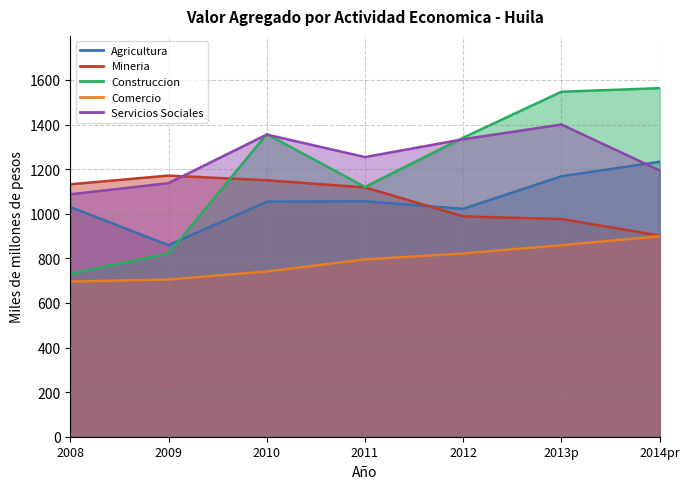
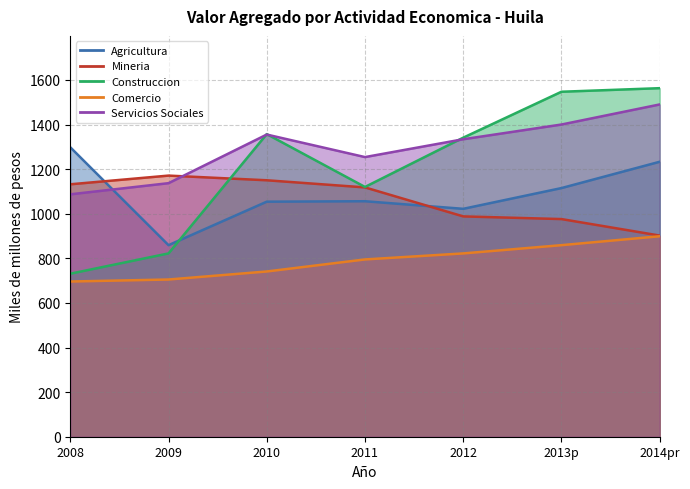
  {
    "Agricultura": {
-     "2008": 1030,
+     "2008": 1300,
      "2009": 860,
      "2010": 1050,
      "2011": 1060,
      "2012": 1020,
-     "2013p": 1170,
+     "2013p": 1120,
      "2014pr": 1230
    },
    "Construccion": {
      "2008": 730,
      "2009": 820,
      "2013p": 1550,
      "2014pr": 1560
    },
    "Servicios Sociales": {
      "2008": 1090,
      "2009": 1140,
      "2011": 1250,
      "2013p": 1400,
-     "2014pr": 1190
+     "2014pr": 1490
    }
  }
